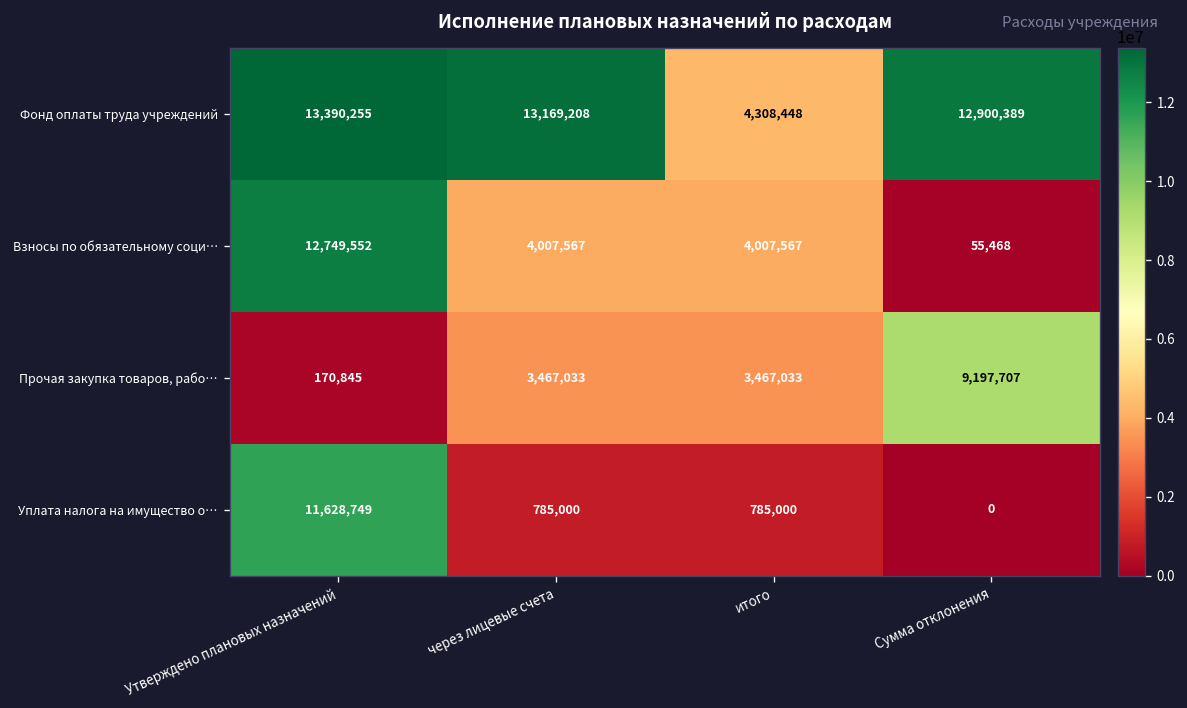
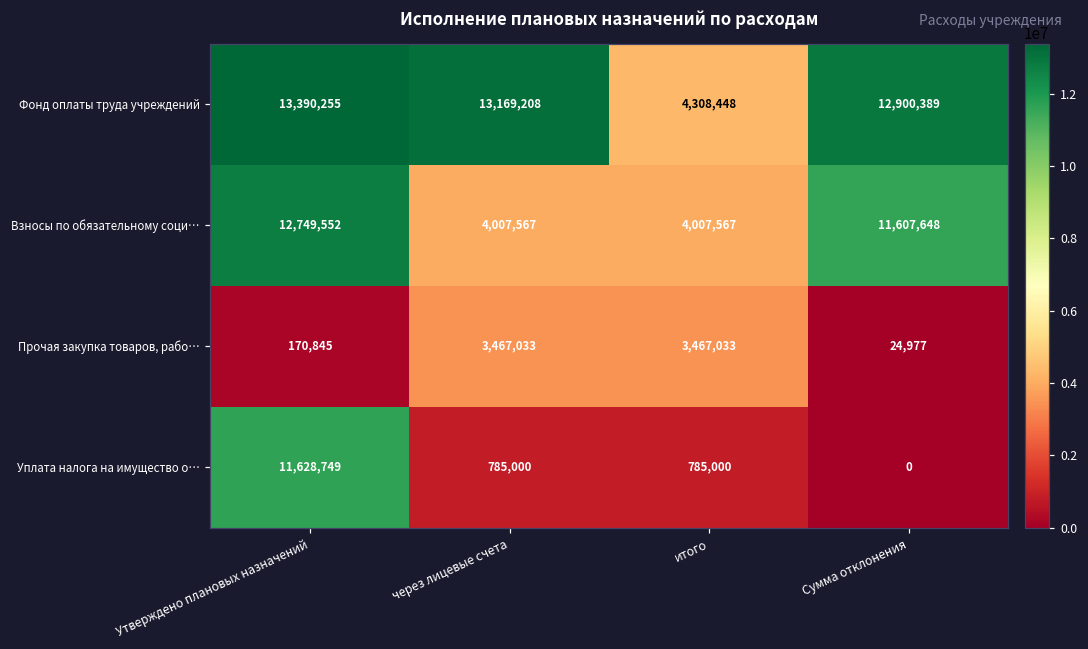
  {
    "Фонд оплаты труда учреждений": {
      "Утверждено плановых назначений": "13,390,255",
      "через лицевые счета": "13,169,208",
      "итого": "4,308,448",
      "Сумма отклонения": "12,900,389"
    },
    "Взносы по обязательному соци…": {
      "Утверждено плановых назначений": "12,749,552",
      "через лицевые счета": "4,007,567",
      "итого": "4,007,567",
-     "Сумма отклонения": "55,468"
+     "Сумма отклонения": "11,607,648"
    },
    "Прочая закупка товаров, рабо…": {
      "Утверждено плановых назначений": "170,845",
      "через лицевые счета": "3,467,033",
      "итого": "3,467,033",
-     "Сумма отклонения": "9,197,707"
+     "Сумма отклонения": "24,977"
    },
    "Уплата налога на имущество о…": {
      "Утверждено плановых назначений": "11,628,749",
      "через лицевые счета": "785,000",
      "итого": "785,000",
      "Сумма отклонения": "0"
    }
  }
